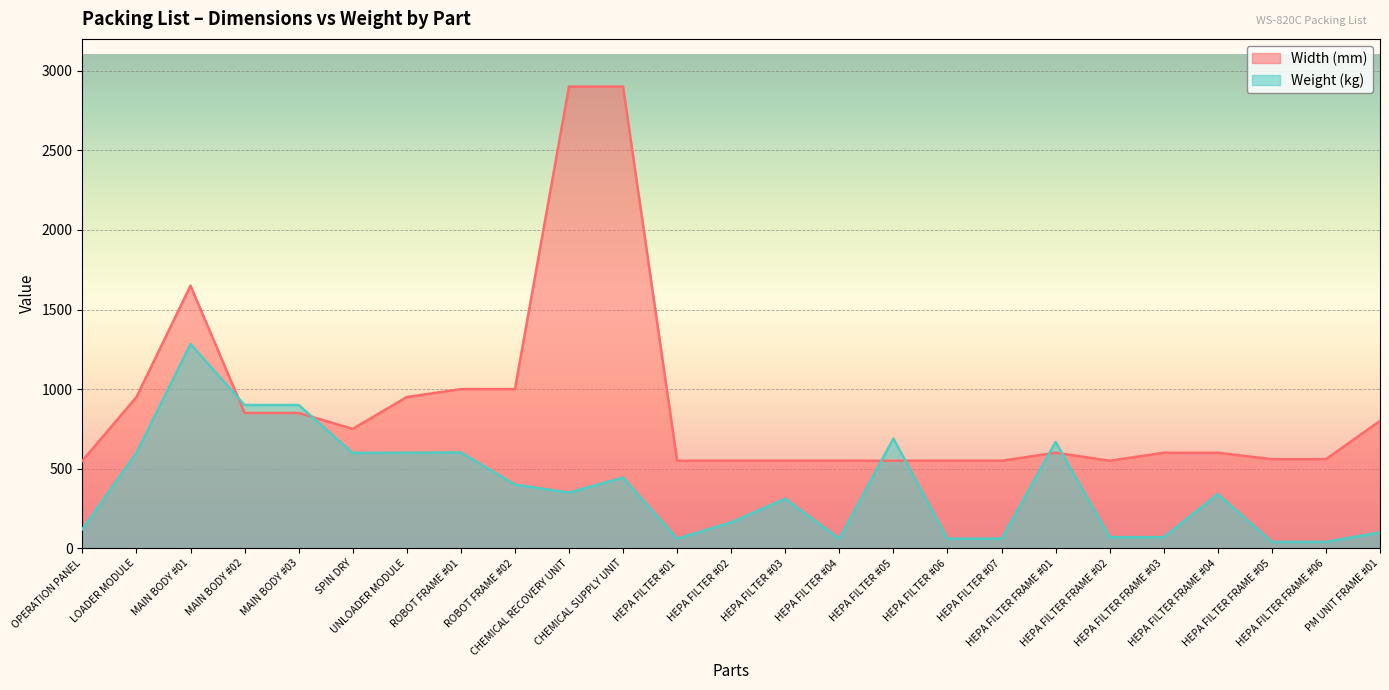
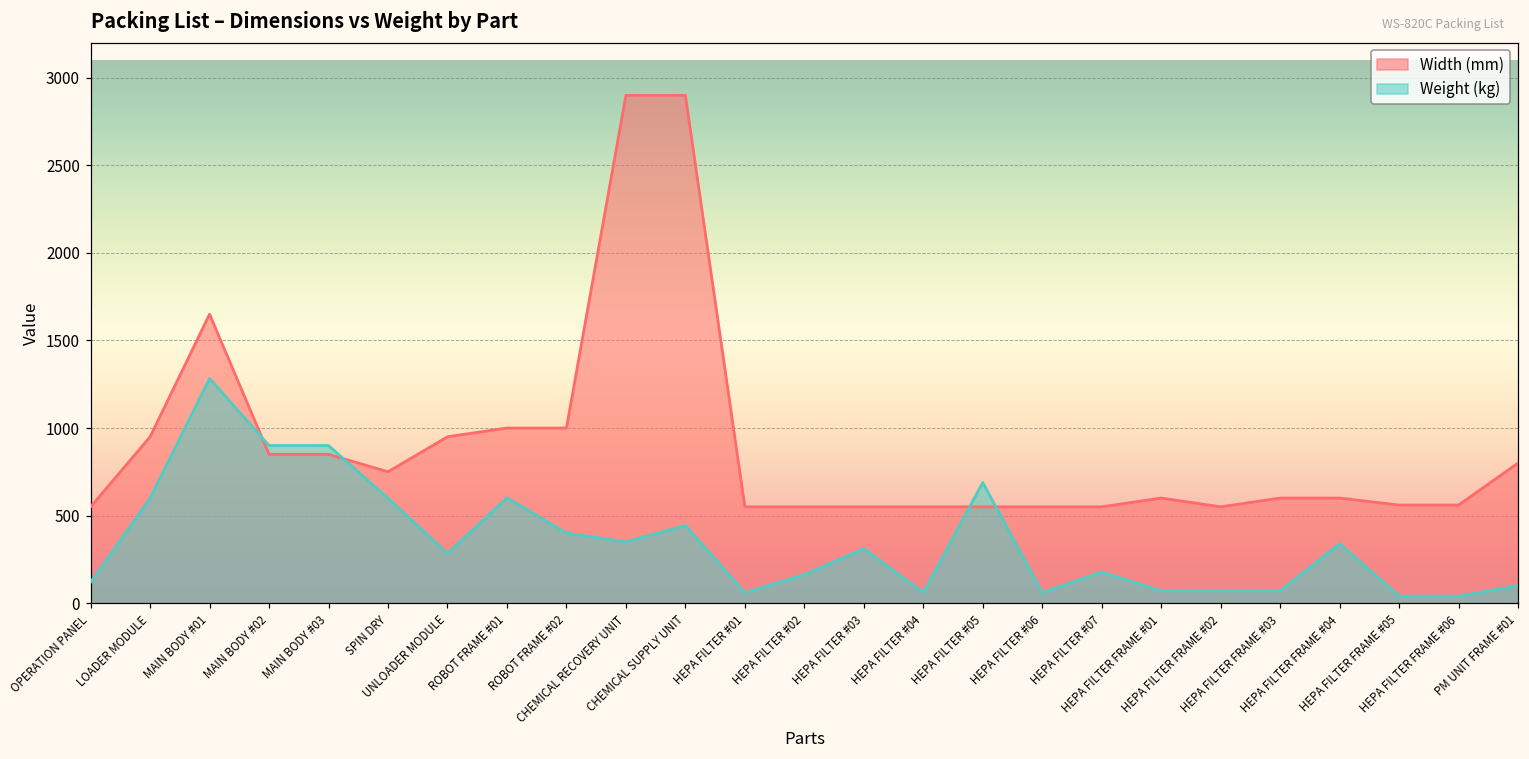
  {
    "Width (mm)": {
      "OPERATION PANEL": 550,
      "LOADER MODULE": 950,
      "MAIN BODY #01": 1650,
      "MAIN BODY #02": 850,
      "MAIN BODY #03": 850,
      "SPIN DRY": 750,
      "UNLOADER MODULE": 950,
      "ROBOT FRAME #01": 1000,
      "ROBOT FRAME #02": 1000,
      "CHEMICAL RECOVERY UNIT": 2900,
      "CHEMICAL SUPPLY UNIT": 2900,
      "HEPA FILTER #01": 550,
      "HEPA FILTER #02": 550,
      "HEPA FILTER #03": 550,
      "HEPA FILTER #04": 550,
      "HEPA FILTER #05": 550,
      "HEPA FILTER #06": 550,
      "HEPA FILTER #07": 550,
      "HEPA FILTER FRAME #01": 600,
      "HEPA FILTER FRAME #02": 550,
      "HEPA FILTER FRAME #03": 600,
      "HEPA FILTER FRAME #04": 600,
      "HEPA FILTER FRAME #05": 560,
      "HEPA FILTER FRAME #06": 560,
      "PM UNIT FRAME #01": 800
    },
    "Weight (kg)": {
      "OPERATION PANEL": 120,
      "LOADER MODULE": 600,
      "MAIN BODY #01": 1280,
      "MAIN BODY #02": 900,
      "MAIN BODY #03": 900,
      "SPIN DRY": 600,
-     "UNLOADER MODULE": 600,
+     "UNLOADER MODULE": 280,
      "ROBOT FRAME #01": 600,
      "ROBOT FRAME #02": 400,
      "CHEMICAL RECOVERY UNIT": 350,
      "CHEMICAL SUPPLY UNIT": 440,
      "HEPA FILTER #01": 60,
      "HEPA FILTER #02": 160,
      "HEPA FILTER #03": 310,
      "HEPA FILTER #04": 60,
      "HEPA FILTER #05": 690,
      "HEPA FILTER #06": 60,
-     "HEPA FILTER #07": 60,
-     "HEPA FILTER FRAME #01": 670,
+     "HEPA FILTER #07": 180,
+     "HEPA FILTER FRAME #01": 70,
      "HEPA FILTER FRAME #02": 70,
      "HEPA FILTER FRAME #03": 70,
      "HEPA FILTER FRAME #04": 340,
      "HEPA FILTER FRAME #05": 40,
      "HEPA FILTER FRAME #06": 40,
      "PM UNIT FRAME #01": 100
    }
  }
